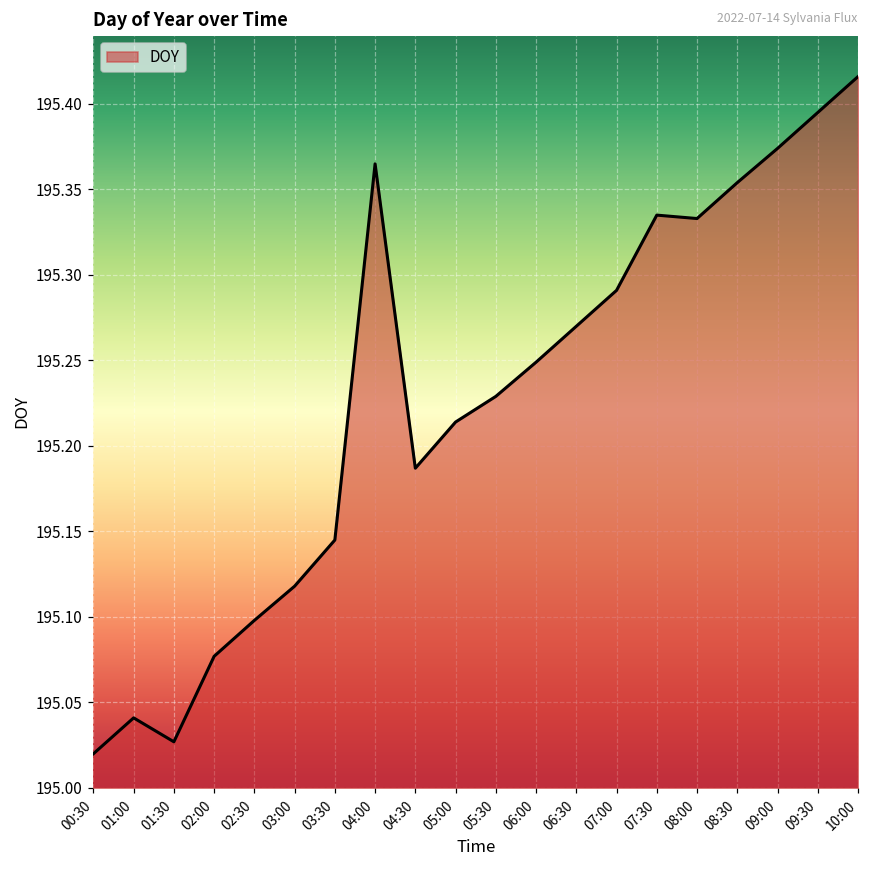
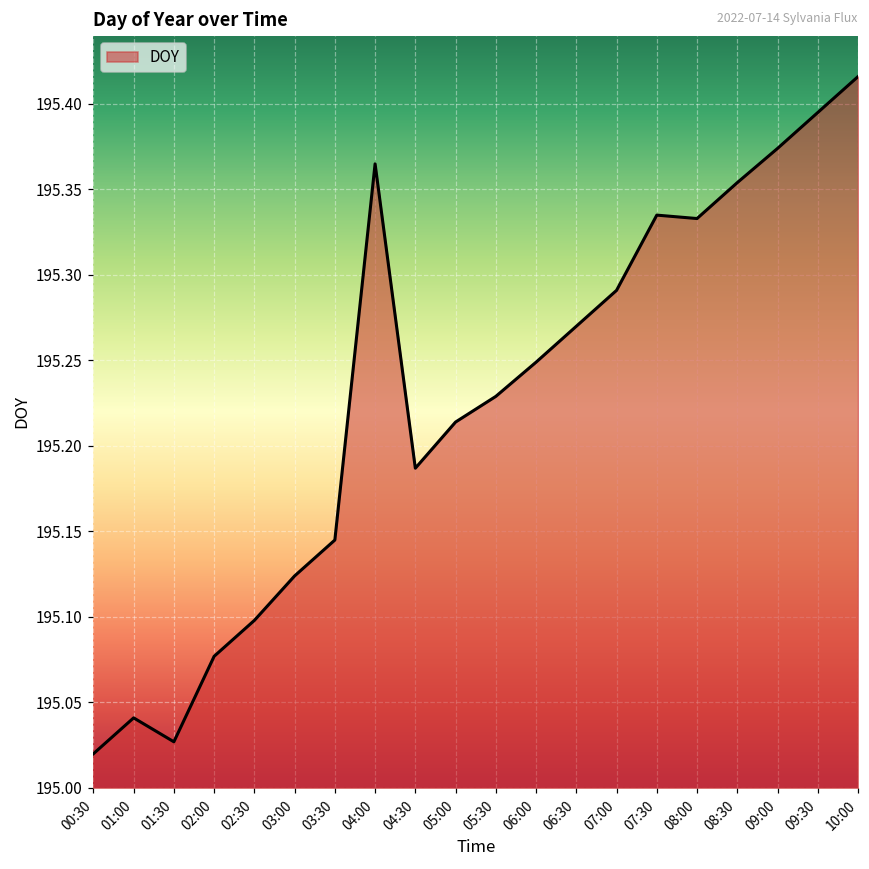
  {
    "00:30": 195.020,
    "01:00": 195.041,
    "01:30": 195.027,
    "02:00": 195.077,
    "02:30": 195.098,
-   "03:00": 195.118,
+   "03:00": 195.124,
    "03:30": 195.145,
    "04:00": 195.365,
    "04:30": 195.187,
    "05:00": 195.214,
    "05:30": 195.229,
    "06:00": 195.249,
    "06:30": 195.270,
    "07:00": 195.291,
    "07:30": 195.335,
    "08:00": 195.333,
    "08:30": 195.354,
    "09:00": 195.374,
    "09:30": 195.395,
    "10:00": 195.416
  }
